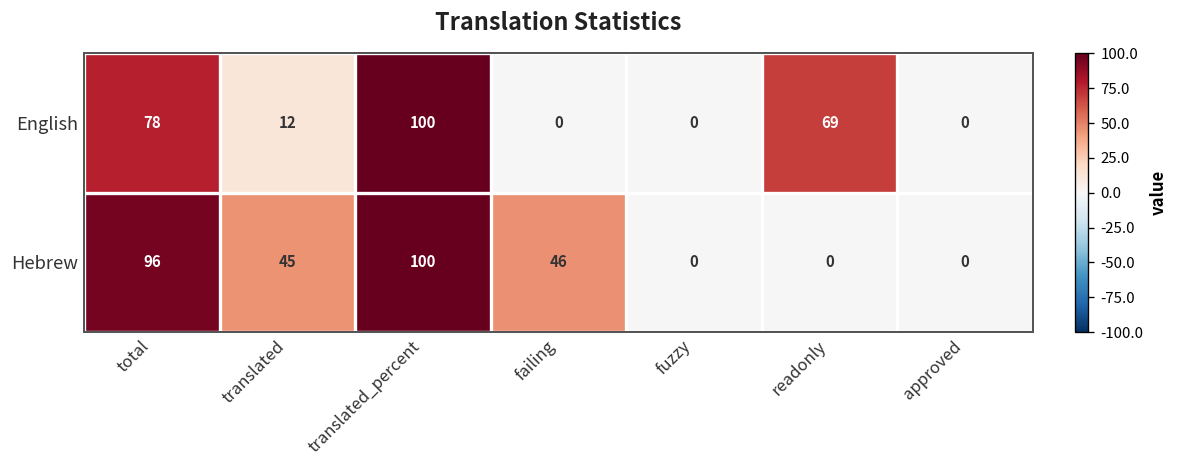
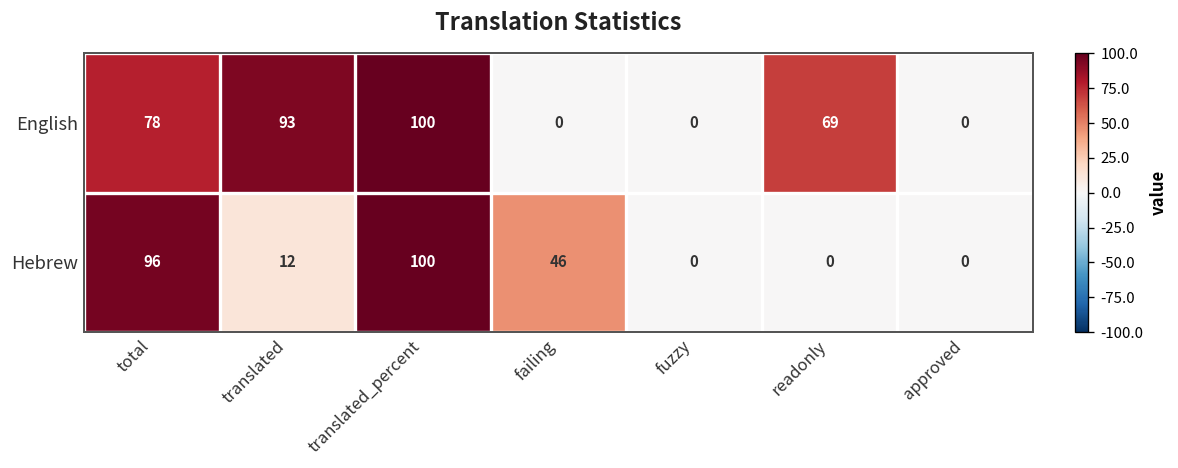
  {
    "English": {
      "total": 78,
-     "translated": 12,
+     "translated": 93,
      "translated_percent": 100,
      "failing": 0,
      "fuzzy": 0,
      "readonly": 69,
      "approved": 0
    },
    "Hebrew": {
      "total": 96,
-     "translated": 45,
+     "translated": 12,
      "translated_percent": 100,
      "failing": 46,
      "fuzzy": 0,
      "readonly": 0,
      "approved": 0
    }
  }
